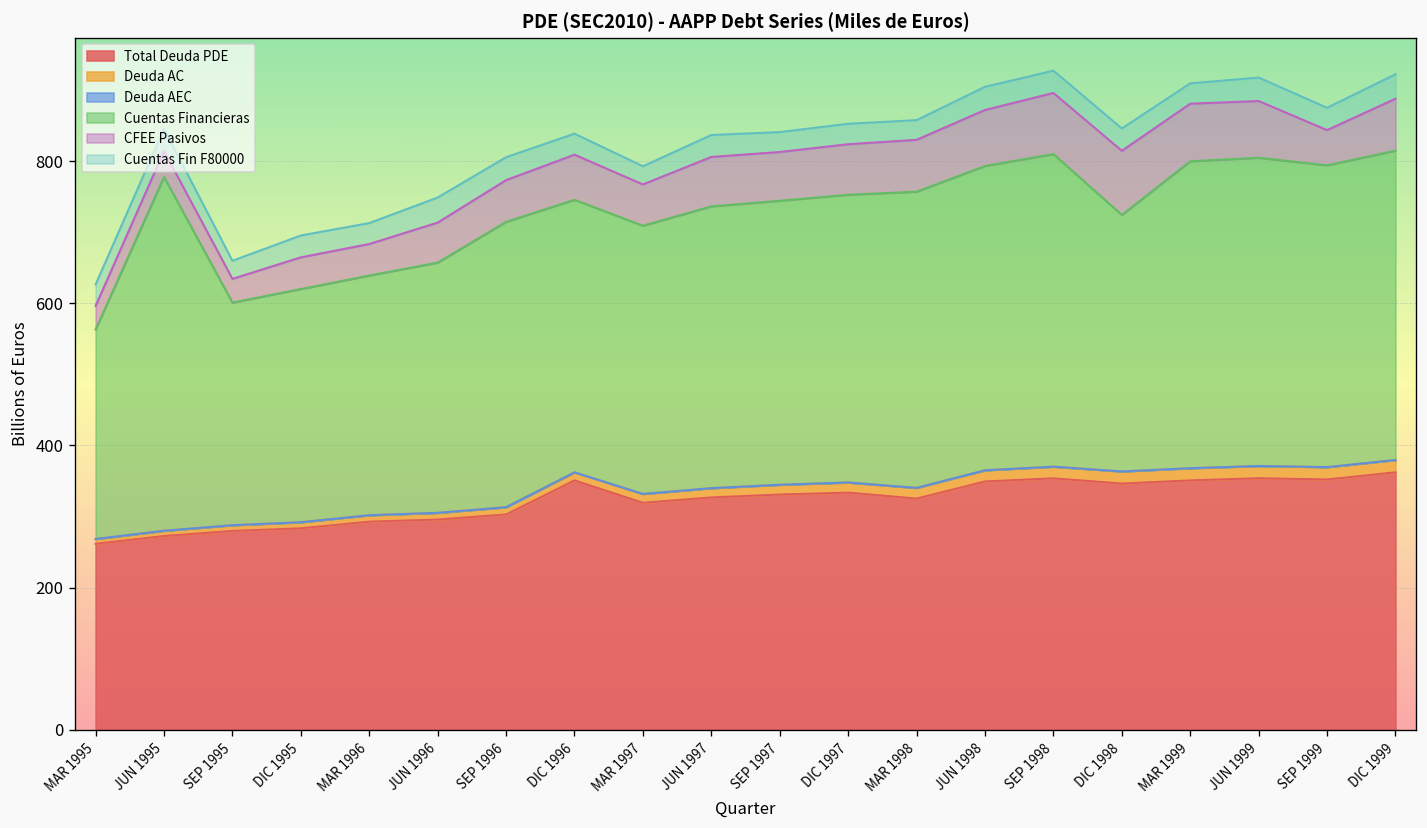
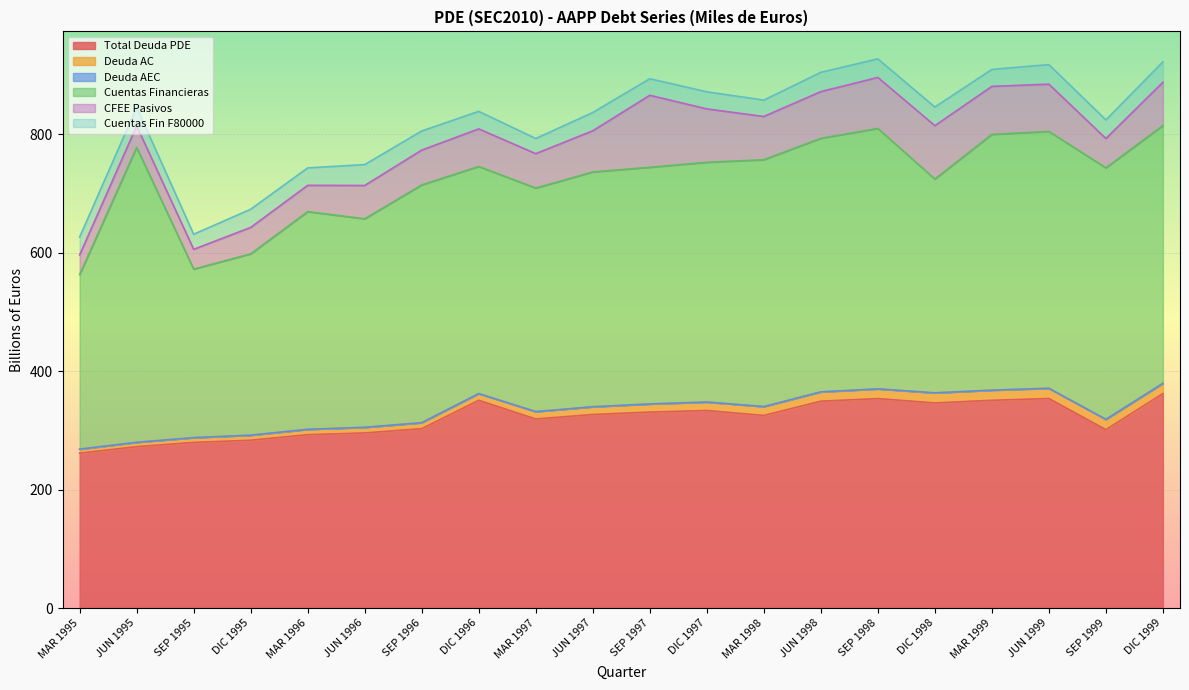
  {
    "Total Deuda PDE": {
      "MAR 1995": 260,
      "JUN 1995": 270,
      "SEP 1995": 280,
      "DIC 1995": 280,
      "MAR 1996": 290,
      "JUN 1996": 300,
      "SEP 1996": 300,
      "DIC 1996": 350,
      "MAR 1997": 320,
      "JUN 1997": 330,
      "SEP 1997": 330,
      "DIC 1997": 330,
      "MAR 1998": 330,
      "JUN 1998": 350,
      "SEP 1998": 350,
      "DIC 1998": 350,
      "MAR 1999": 350,
      "JUN 1999": 350,
-     "SEP 1999": 350,
+     "SEP 1999": 300,
      "DIC 1999": 360
    },
    "Cuentas Financieras": {
      "MAR 1995": 290,
      "JUN 1995": 500,
-     "SEP 1995": 310,
-     "DIC 1995": 330,
-     "MAR 1996": 340,
+     "SEP 1995": 280,
+     "DIC 1995": 310,
+     "MAR 1996": 370,
      "JUN 1996": 350,
      "SEP 1996": 400,
      "DIC 1996": 380,
      "MAR 1997": 380,
      "JUN 1997": 400,
      "SEP 1997": 400,
      "DIC 1997": 400,
      "MAR 1998": 420,
      "JUN 1998": 430,
      "SEP 1998": 440,
      "DIC 1998": 360,
      "MAR 1999": 430,
      "JUN 1999": 430,
      "SEP 1999": 420,
      "DIC 1999": 440
    },
    "CFEE Pasivos": {
      "MAR 1995": 30,
      "SEP 1995": 30,
      "DIC 1995": 40,
      "MAR 1996": 40,
      "JUN 1996": 60,
      "SEP 1996": 60,
      "DIC 1996": 60,
      "MAR 1997": 60,
      "JUN 1997": 70,
-     "SEP 1997": 70,
-     "DIC 1997": 70,
+     "SEP 1997": 120,
+     "DIC 1997": 90,
      "MAR 1998": 70,
      "JUN 1998": 80,
      "SEP 1998": 90,
      "DIC 1998": 90,
      "MAR 1999": 80,
      "JUN 1999": 80,
      "SEP 1999": 50,
      "DIC 1999": 70
    }
  }
